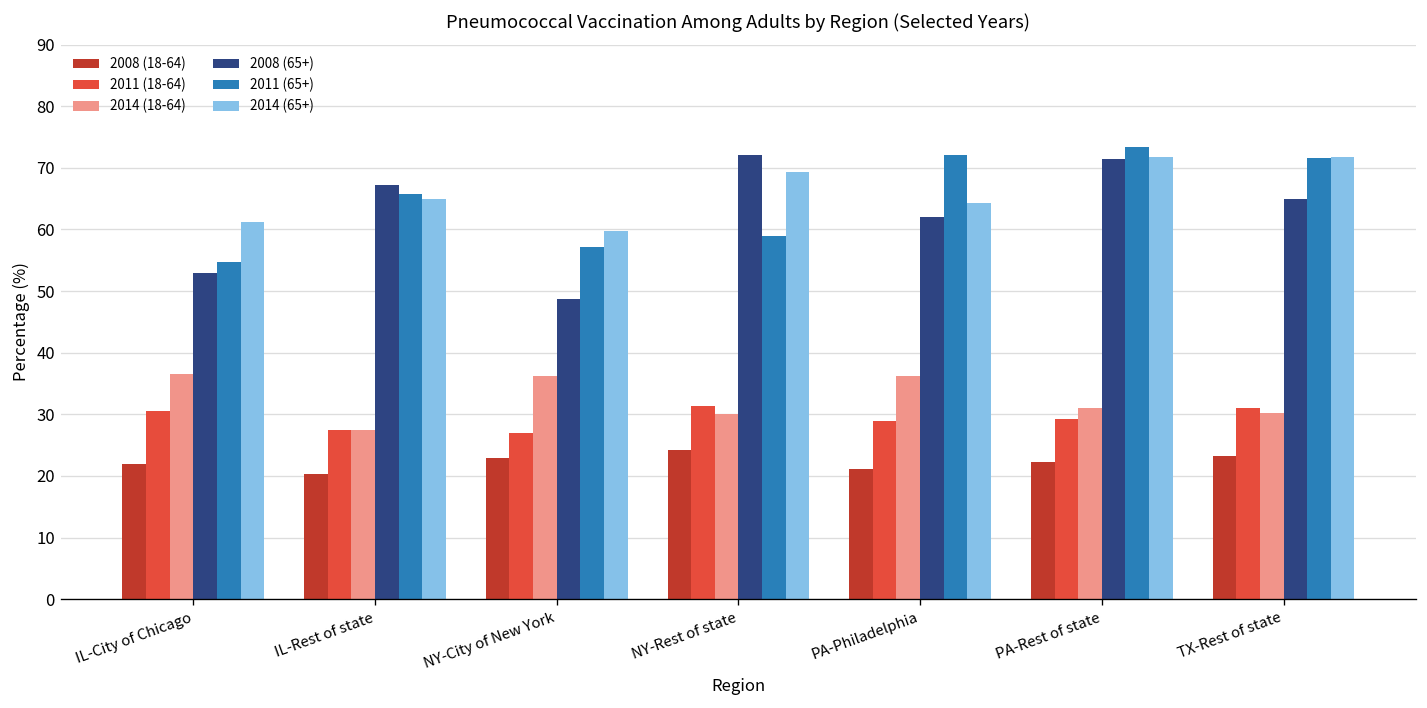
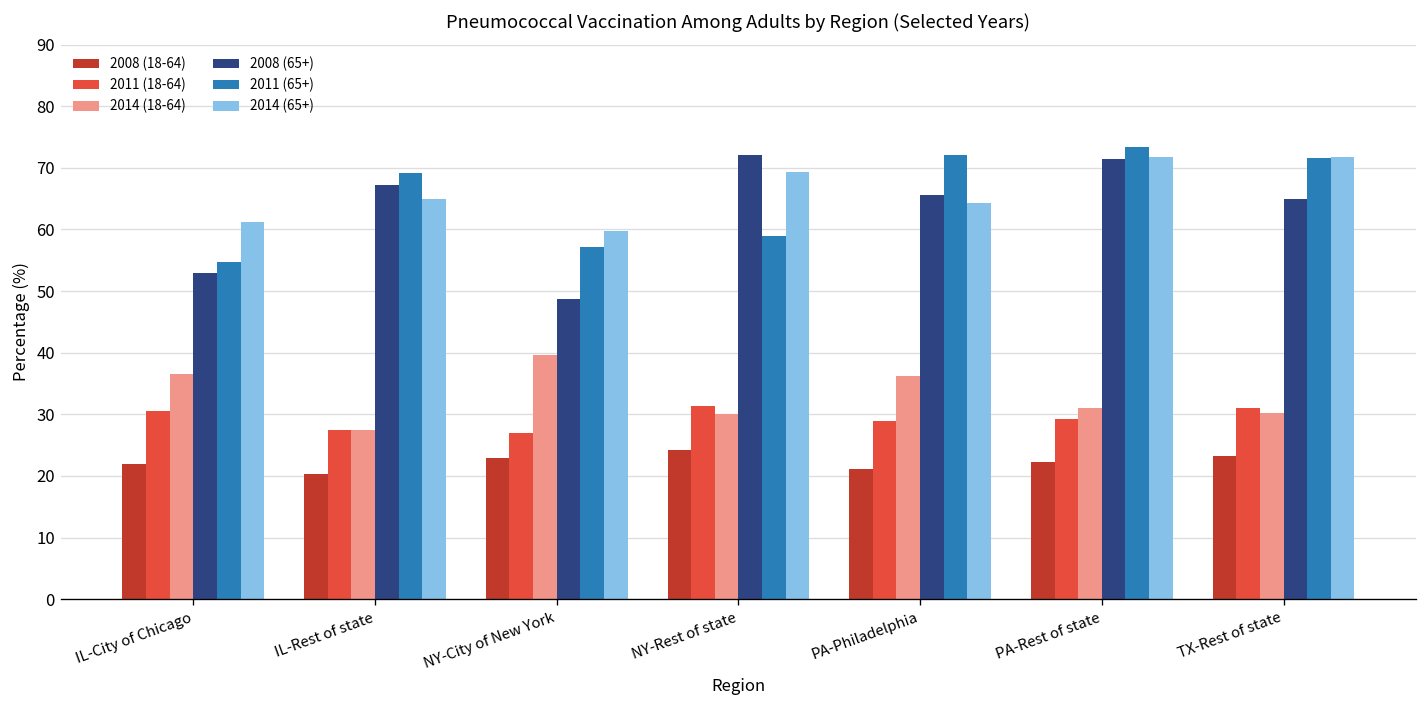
  {
    "2014 (18-64)": {
      "IL-City of Chicago": 37,
      "IL-Rest of state": 27,
-     "NY-City of New York": 36,
+     "NY-City of New York": 40,
      "NY-Rest of state": 30,
      "PA-Philadelphia": 36,
      "PA-Rest of state": 31,
      "TX-Rest of state": 30
    },
    "2008 (65+)": {
      "IL-City of Chicago": 53,
      "IL-Rest of state": 67,
      "NY-City of New York": 49,
      "NY-Rest of state": 72,
-     "PA-Philadelphia": 62,
+     "PA-Philadelphia": 66,
      "PA-Rest of state": 72,
      "TX-Rest of state": 65
    },
    "2011 (65+)": {
      "IL-City of Chicago": 55,
-     "IL-Rest of state": 66,
+     "IL-Rest of state": 69,
      "NY-City of New York": 57,
      "NY-Rest of state": 59,
      "PA-Philadelphia": 72,
      "PA-Rest of state": 73,
      "TX-Rest of state": 72
    },
    "2014 (65+)": {
      "IL-City of Chicago": 61,
      "IL-Rest of state": 65,
      "NY-City of New York": 60,
      "NY-Rest of state": 69,
      "PA-Philadelphia": 64,
      "PA-Rest of state": 72,
      "TX-Rest of state": 72
    }
  }
